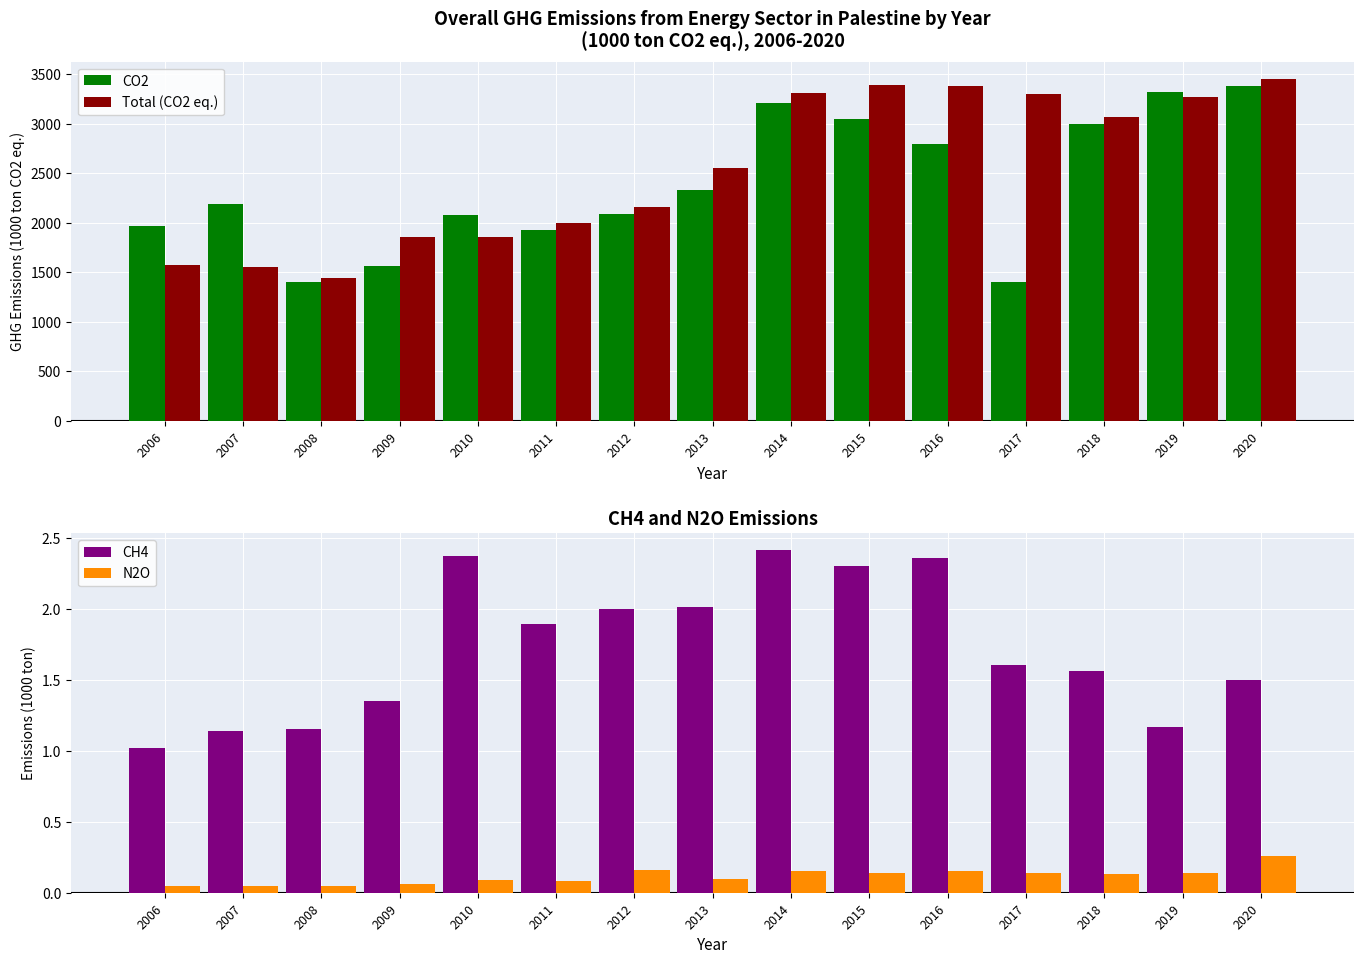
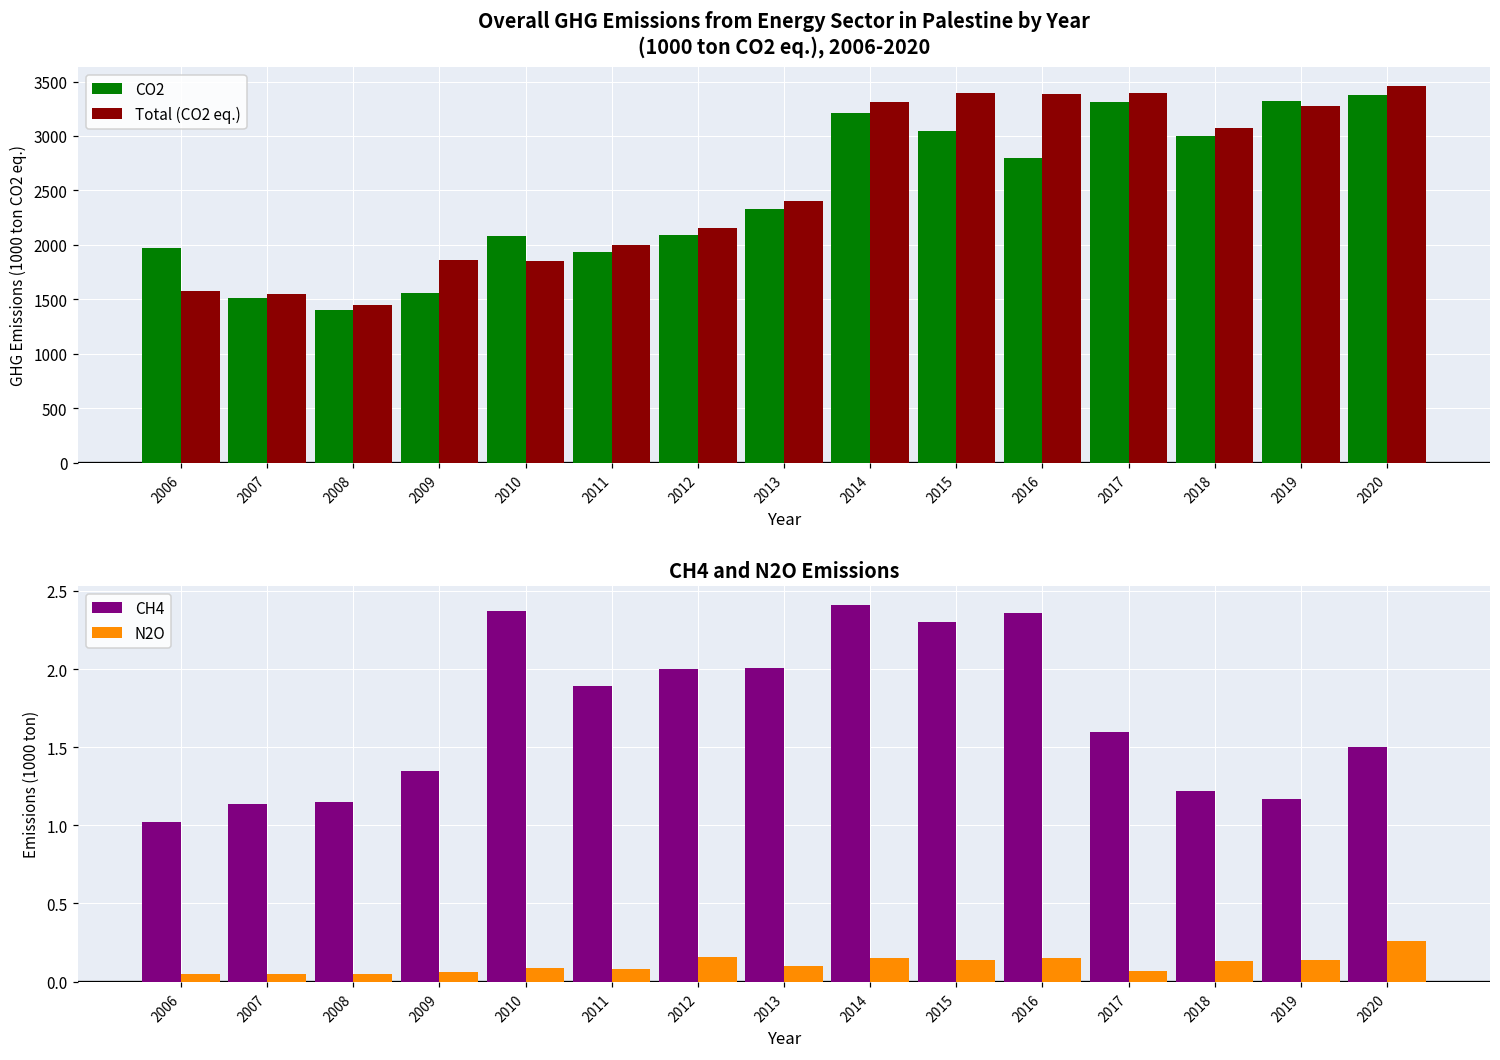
  {
    "Overall GHG Emissions from Energy Sector in Palestine by Year (1000 ton CO2 eq.), 2006-2020": {
      "CO2": {
        "2006": 2000,
-       "2007": 2200,
+       "2007": 1500,
        "2008": 1400,
        "2009": 1600,
        "2010": 2100,
        "2011": 1900,
        "2012": 2100,
        "2013": 2300,
        "2014": 3200,
        "2015": 3000,
        "2016": 2800,
-       "2017": 1400,
+       "2017": 3300,
        "2018": 3000,
        "2019": 3300,
        "2020": 3400
      },
      "Total (CO2 eq.)": {
        "2006": 1600,
        "2007": 1600,
        "2008": 1400,
        "2009": 1900,
        "2010": 1900,
        "2011": 2000,
        "2012": 2200,
-       "2013": 2600,
+       "2013": 2400,
        "2014": 3300,
        "2015": 3400,
        "2016": 3400,
-       "2017": 3300,
+       "2017": 3400,
        "2018": 3100,
        "2019": 3300,
        "2020": 3500
      }
    },
    "CH4 and N2O Emissions": {
      "CH4": {
        "2006": 1.02,
        "2007": 1.14,
        "2008": 1.15,
        "2009": 1.35,
        "2010": 2.37,
        "2011": 1.89,
        "2012": 2.00,
        "2013": 2.01,
        "2014": 2.41,
        "2015": 2.30,
        "2016": 2.36,
        "2017": 1.60,
-       "2018": 1.56,
+       "2018": 1.22,
        "2019": 1.17,
        "2020": 1.50
      },
      "N2O": {
        "2006": 0.05,
        "2007": 0.05,
        "2008": 0.05,
        "2009": 0.06,
        "2010": 0.09,
        "2011": 0.08,
        "2012": 0.16,
        "2013": 0.10,
        "2014": 0.15,
        "2015": 0.14,
        "2016": 0.15,
-       "2017": 0.14,
+       "2017": 0.07,
        "2018": 0.13,
        "2019": 0.14,
        "2020": 0.26
      }
    }
  }
